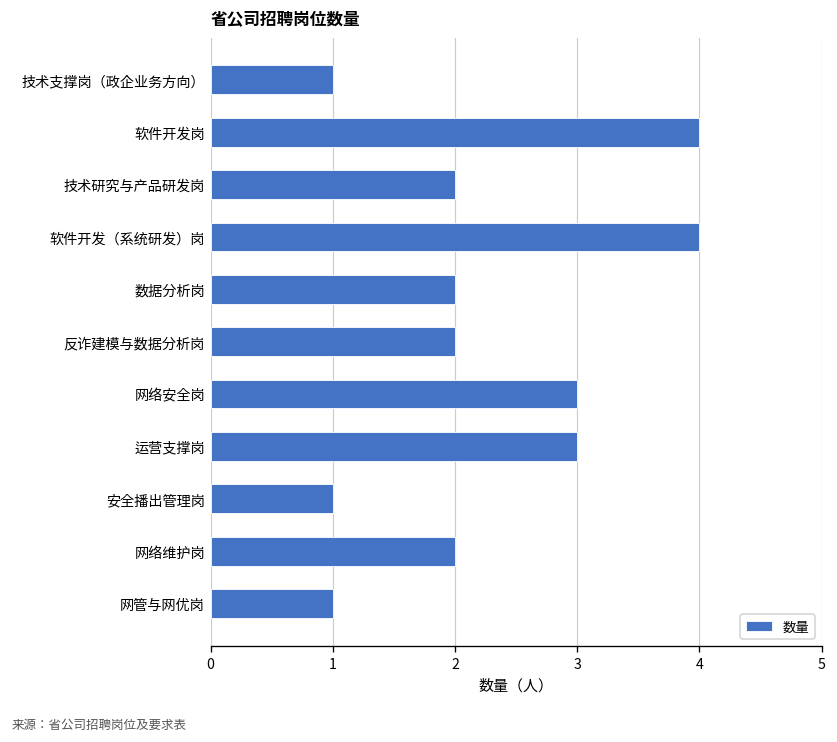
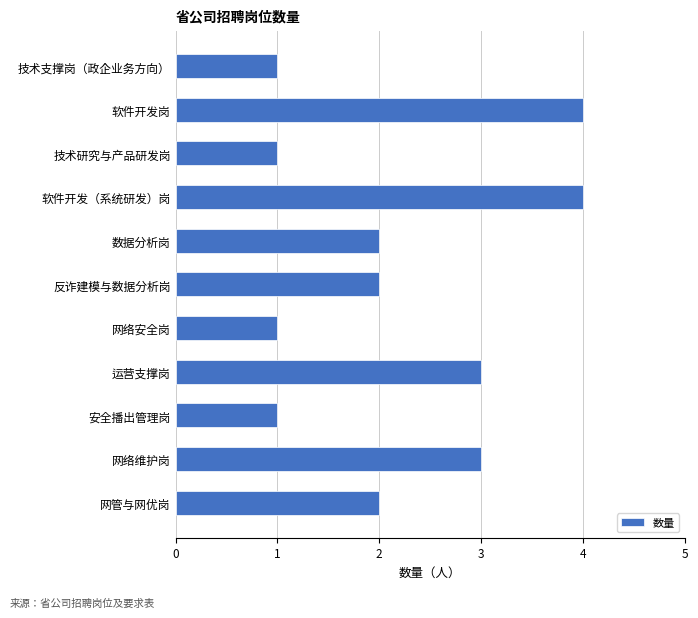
  {
    "技术支撑岗（政企业务方向）": 1,
    "软件开发岗": 4,
-   "技术研究与产品研发岗": 2,
+   "技术研究与产品研发岗": 1,
    "软件开发（系统研发）岗": 4,
    "数据分析岗": 2,
    "反诈建模与数据分析岗": 2,
-   "网络安全岗": 3,
+   "网络安全岗": 1,
    "运营支撑岗": 3,
    "安全播出管理岗": 1,
-   "网络维护岗": 2,
-   "网管与网优岗": 1
+   "网络维护岗": 3,
+   "网管与网优岗": 2
  }
